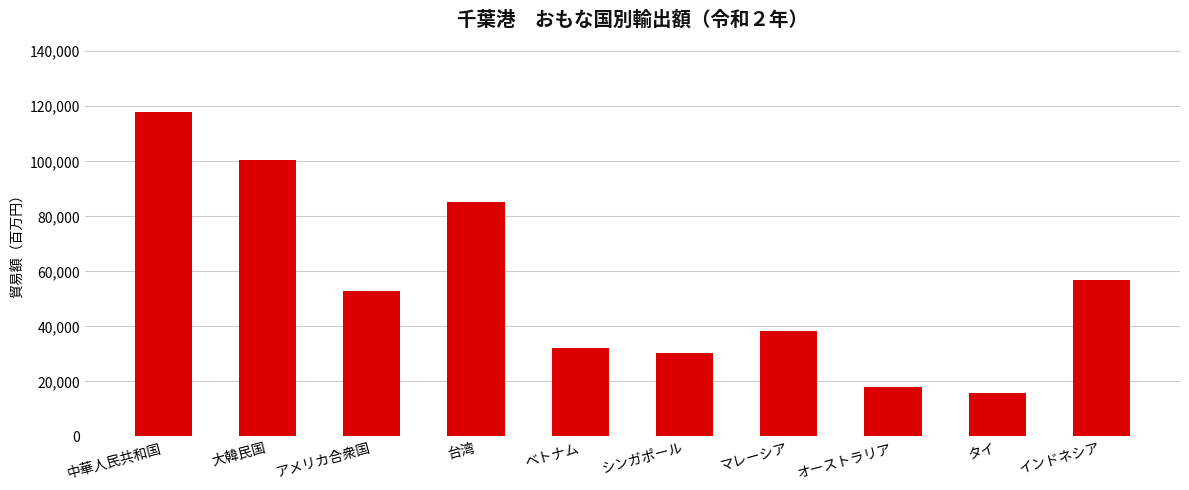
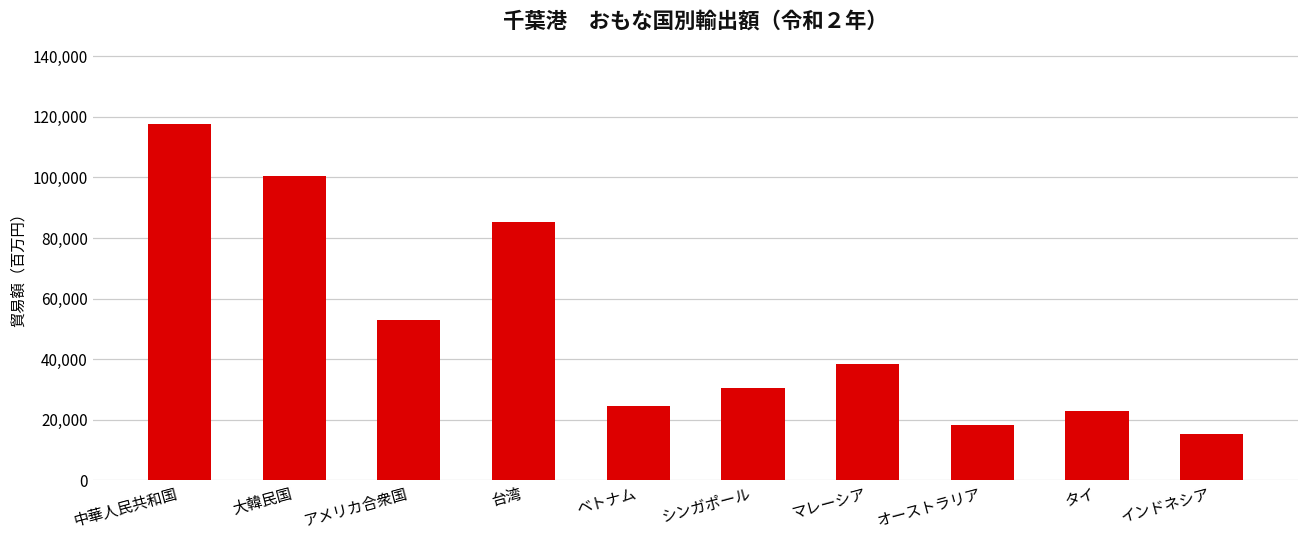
  {
    "中華人民共和国": "118,000",
    "大韓民国": "101,000",
    "アメリカ合衆国": "53,000",
    "台湾": "85,000",
-   "ベトナム": "32,000",
+   "ベトナム": "25,000",
    "シンガポール": "30,000",
    "マレーシア": "38,000",
    "オーストラリア": "18,000",
-   "タイ": "16,000",
-   "インドネシア": "57,000"
+   "タイ": "23,000",
+   "インドネシア": "15,000"
  }
